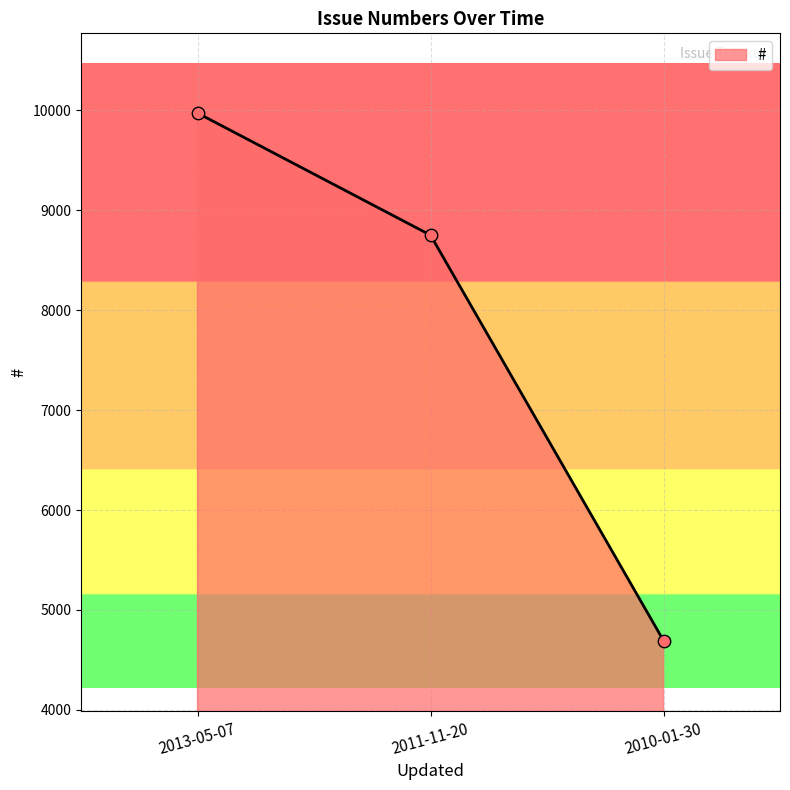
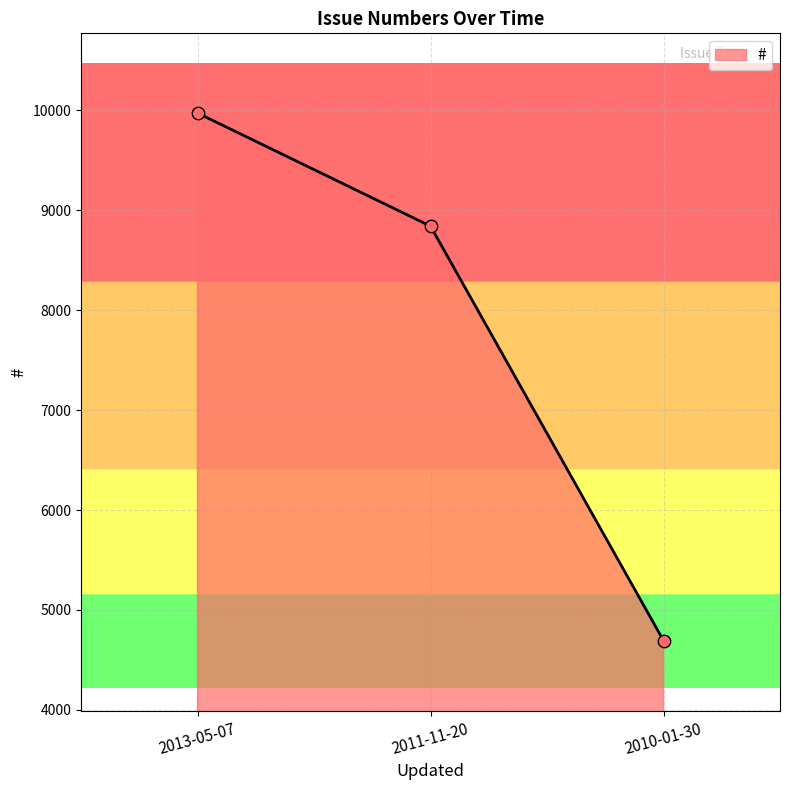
  {
    "2013-05-07": 10000,
-   "2011-11-20": 8750,
+   "2011-11-20": 8840,
    "2010-01-30": 4700
  }
